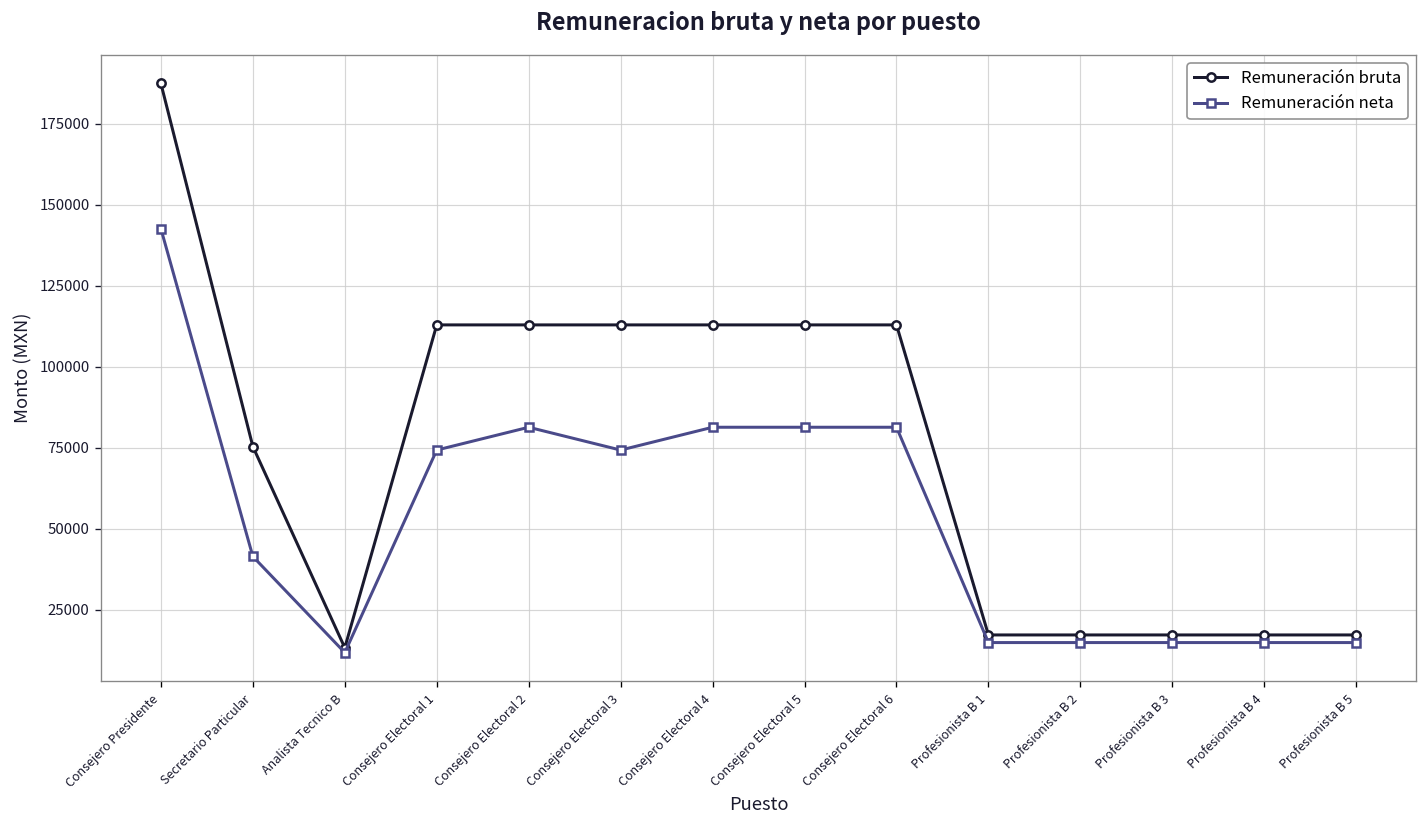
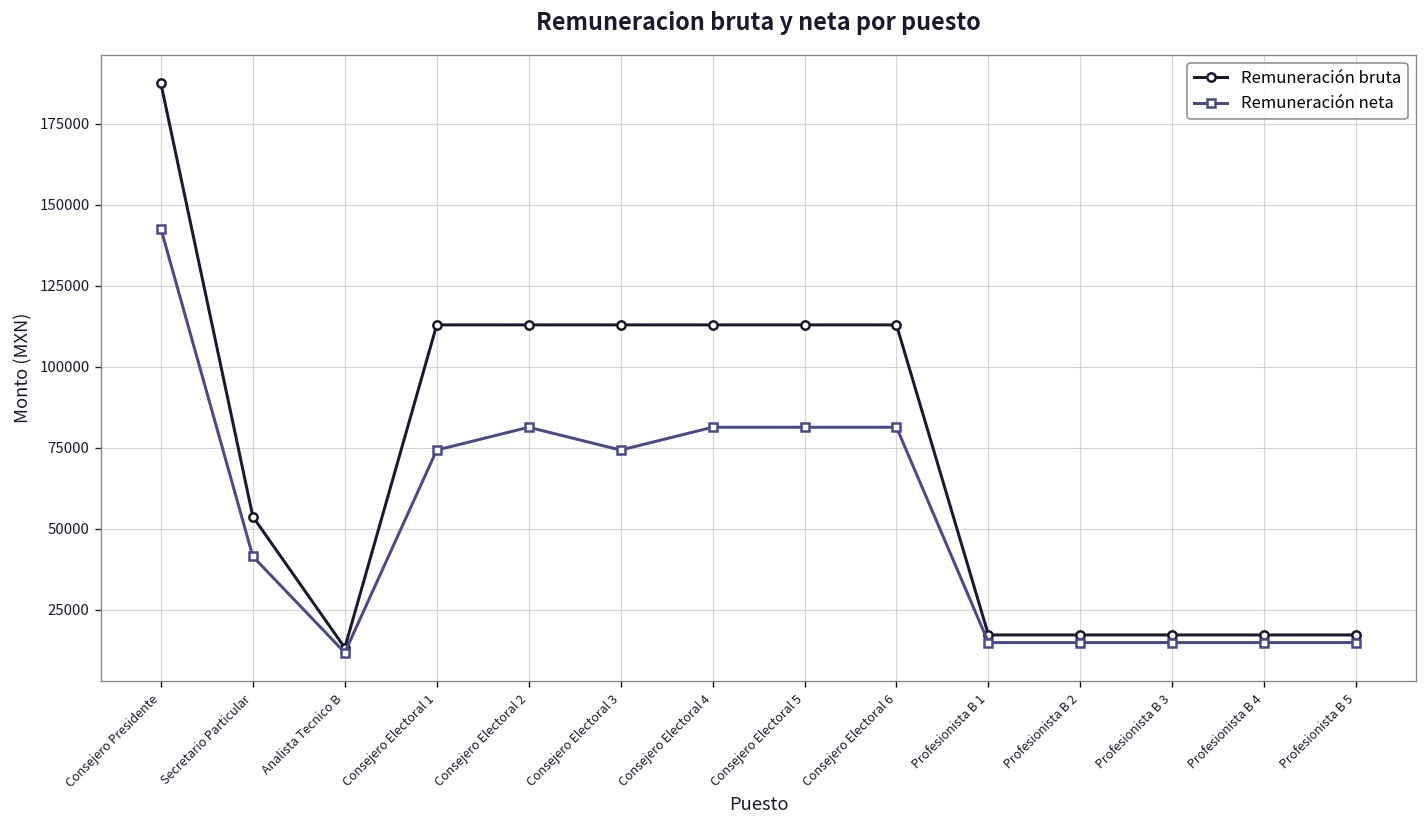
  {
    "Remuneración bruta": {
      "Consejero Presidente": 187000,
-     "Secretario Particular": 75000,
+     "Secretario Particular": 54000,
      "Analista Tecnico B": 13000,
      "Consejero Electoral 1": 113000,
      "Consejero Electoral 2": 113000,
      "Consejero Electoral 3": 113000,
      "Consejero Electoral 4": 113000,
      "Consejero Electoral 5": 113000,
      "Consejero Electoral 6": 113000,
      "Profesionista B 1": 17000,
      "Profesionista B 2": 17000,
      "Profesionista B 3": 17000,
      "Profesionista B 4": 17000,
      "Profesionista B 5": 17000
    },
    "Remuneración neta": {
      "Consejero Presidente": 143000,
      "Secretario Particular": 41000,
      "Analista Tecnico B": 12000,
      "Consejero Electoral 1": 74000,
      "Consejero Electoral 2": 81000,
      "Consejero Electoral 3": 74000,
      "Consejero Electoral 4": 81000,
      "Consejero Electoral 5": 81000,
      "Consejero Electoral 6": 81000,
      "Profesionista B 1": 15000,
      "Profesionista B 2": 15000,
      "Profesionista B 3": 15000,
      "Profesionista B 4": 15000,
      "Profesionista B 5": 15000
    }
  }
